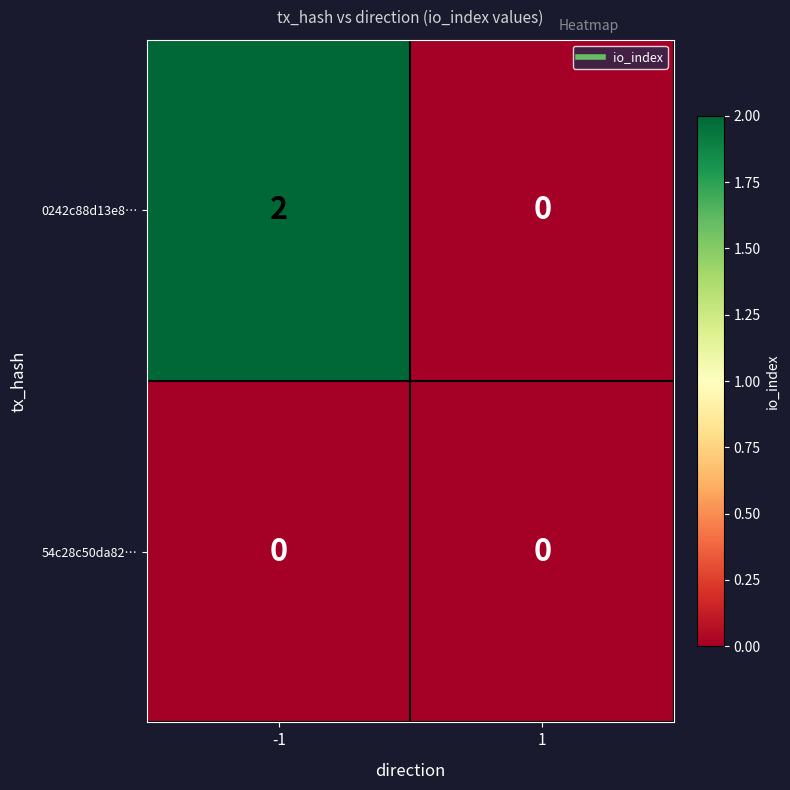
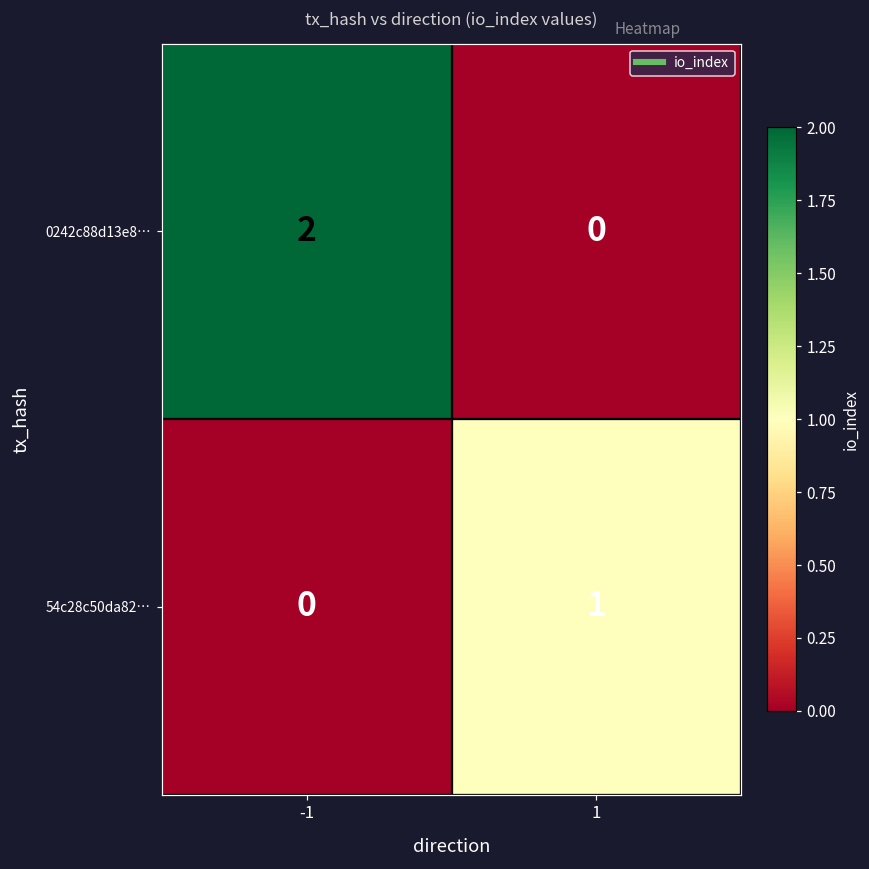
  {
    "0242c88d13e8…": {
      "-1": 2,
      "1": 0
    },
    "54c28c50da82…": {
      "-1": 0,
-     "1": 0
+     "1": 1
    }
  }
